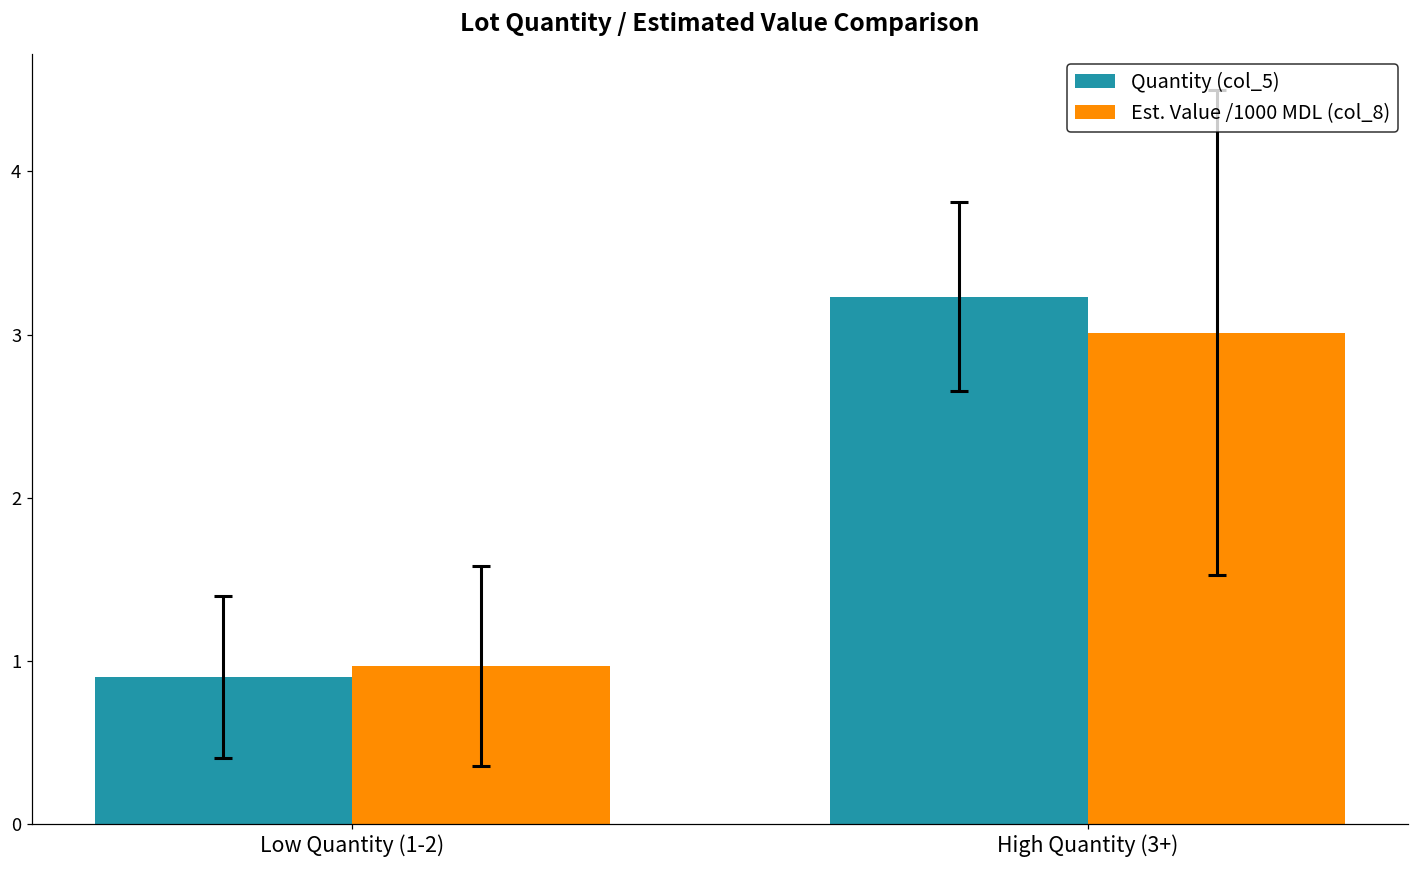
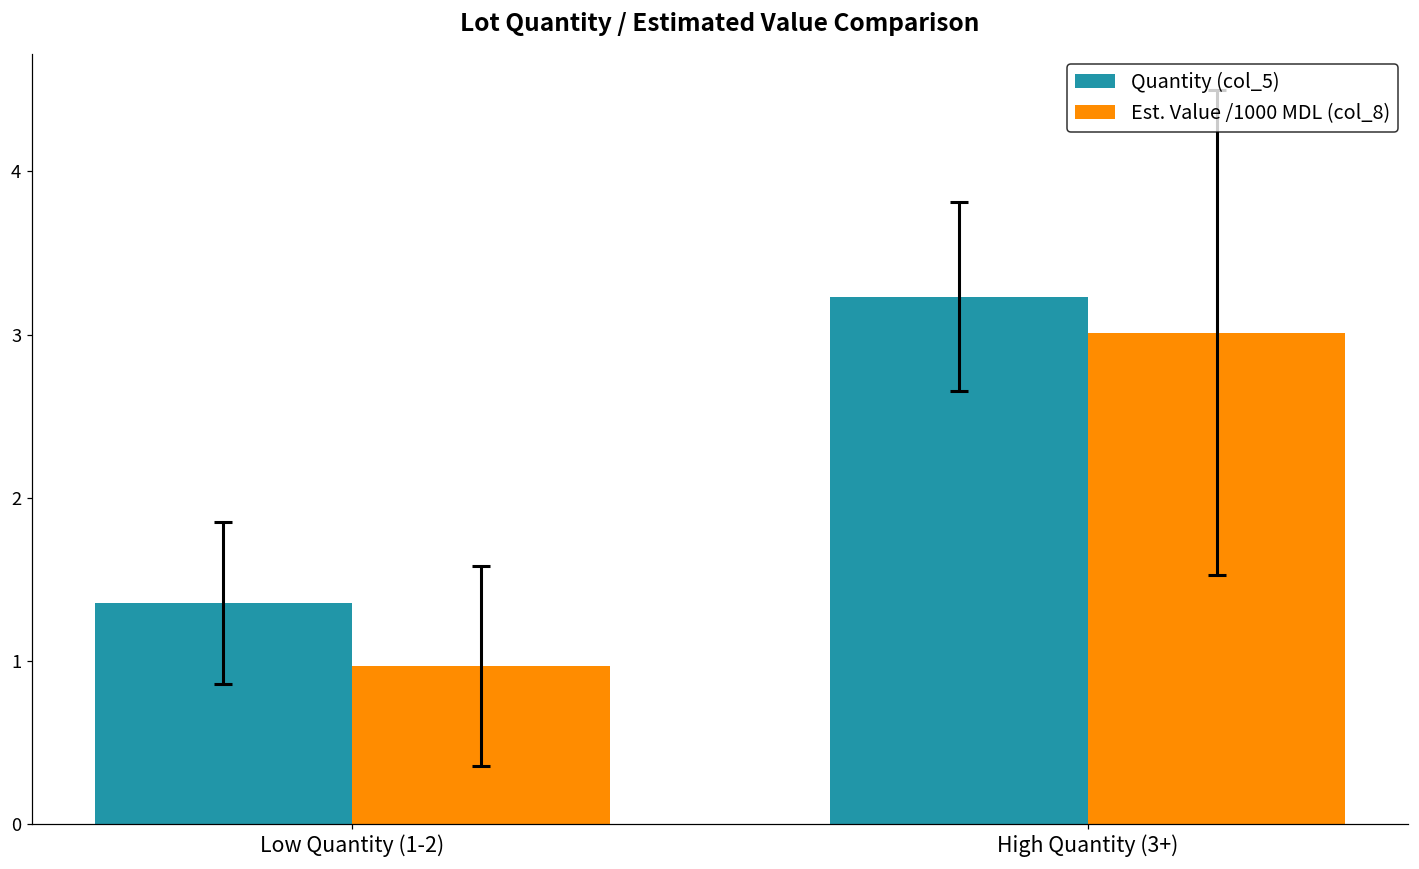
  {
    "Quantity (col_5)": {
-     "Low Quantity (1-2)": 0.90,
+     "Low Quantity (1-2)": 1.36,
      "High Quantity (3+)": 3.23
    },
    "Est. Value /1000 MDL (col_8)": {
      "Low Quantity (1-2)": 0.97,
      "High Quantity (3+)": 3.01
    }
  }
